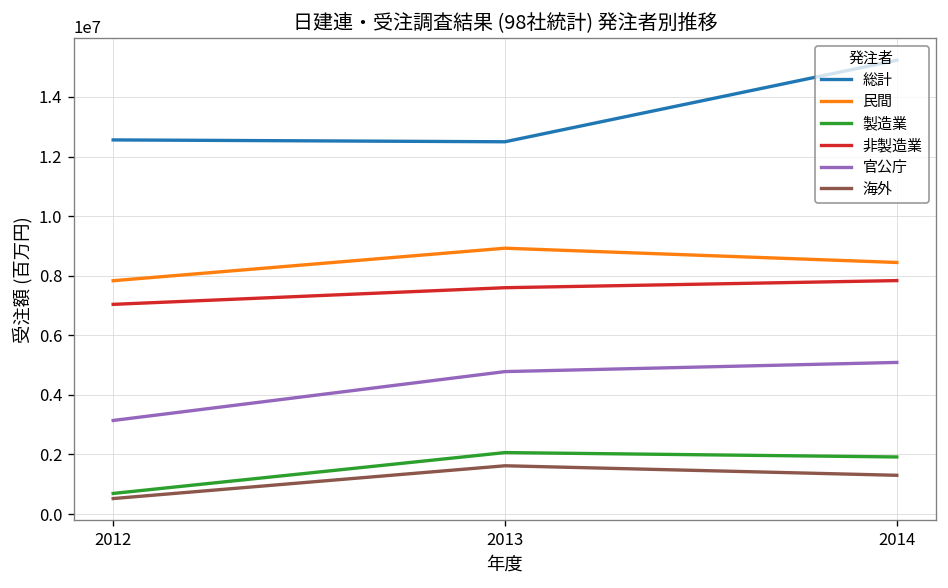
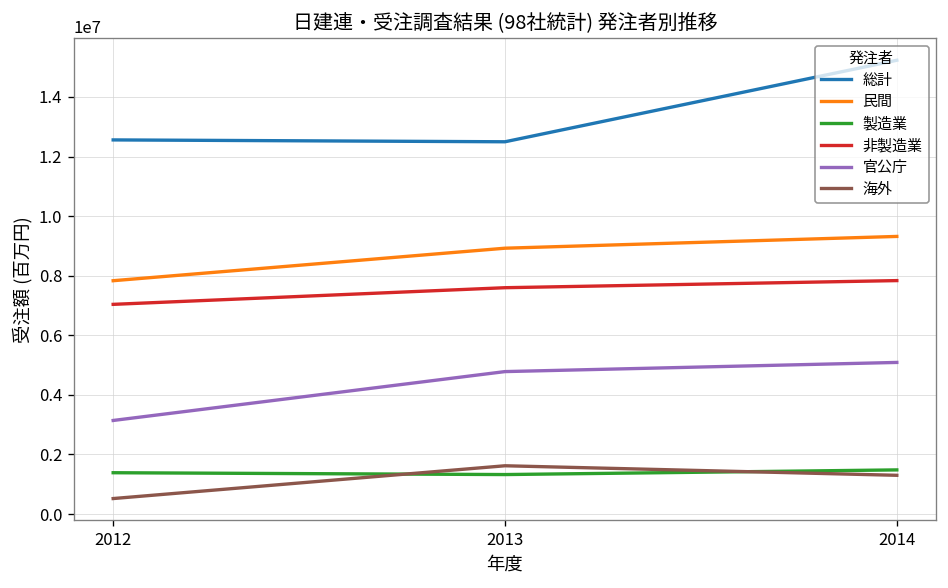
  {
    "総計": {
      "2012": 12600000,
      "2013": 12500000
    },
    "民間": {
      "2012": 7800000,
      "2013": 8900000,
-     "2014": 8400000
+     "2014": 9300000
    },
    "製造業": {
-     "2012": 700000,
-     "2013": 2100000,
-     "2014": 1900000
+     "2012": 1400000,
+     "2013": 1300000,
+     "2014": 1500000
    },
    "非製造業": {
      "2012": 7000000,
      "2013": 7600000,
      "2014": 7800000
    },
    "官公庁": {
      "2012": 3100000,
      "2013": 4800000,
      "2014": 5100000
    },
    "海外": {
      "2012": 500000,
      "2013": 1600000,
      "2014": 1300000
    }
  }
